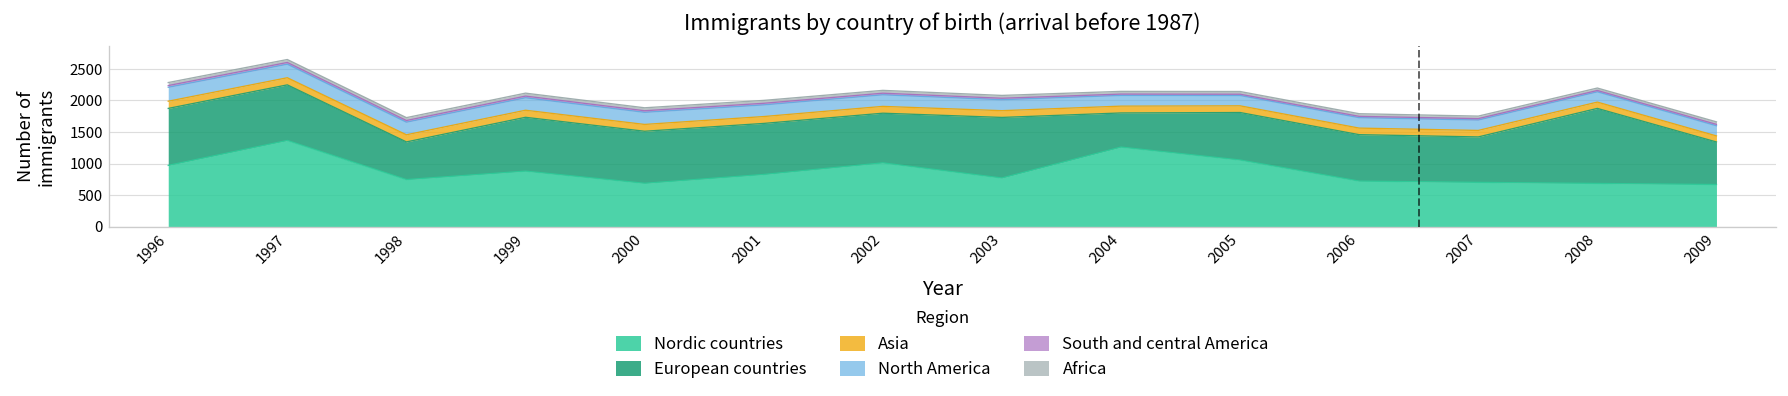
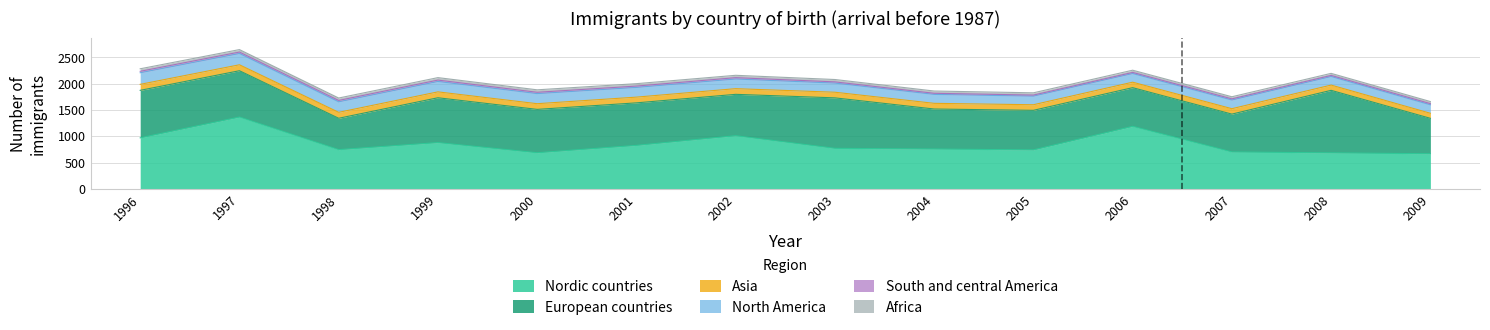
  {
    "Nordic countries": {
      "1996": 1000,
      "1997": 1400,
      "1998": 700,
      "1999": 900,
      "2000": 700,
      "2001": 800,
      "2002": 1000,
      "2003": 800,
-     "2004": 1300,
-     "2005": 1100,
-     "2006": 700,
+     "2004": 800,
+     "2005": 700,
+     "2006": 1200,
      "2007": 700,
      "2008": 700,
      "2009": 700
    },
    "European countries": {
      "1996": 900,
      "1997": 900,
      "1998": 600,
      "1999": 900,
      "2000": 800,
      "2001": 800,
      "2002": 800,
      "2003": 1000,
-     "2004": 500,
+     "2004": 800,
      "2005": 800,
      "2006": 700,
      "2007": 700,
      "2008": 1200,
      "2009": 700
    },
    "Asia": {
      "1996": 100,
      "1997": 100,
      "1998": 100,
      "1999": 100,
      "2000": 100,
      "2001": 100,
      "2002": 100,
      "2003": 100,
      "2004": 100,
      "2005": 100,
      "2006": 100,
      "2007": 100,
      "2008": 100,
      "2009": 100
    }
  }
